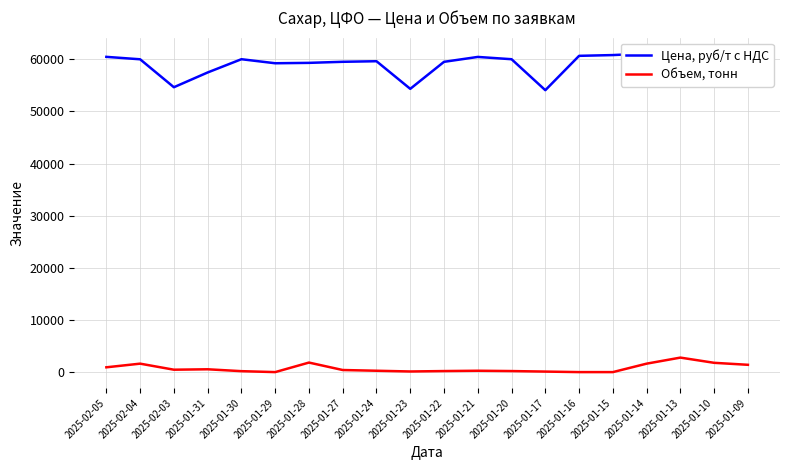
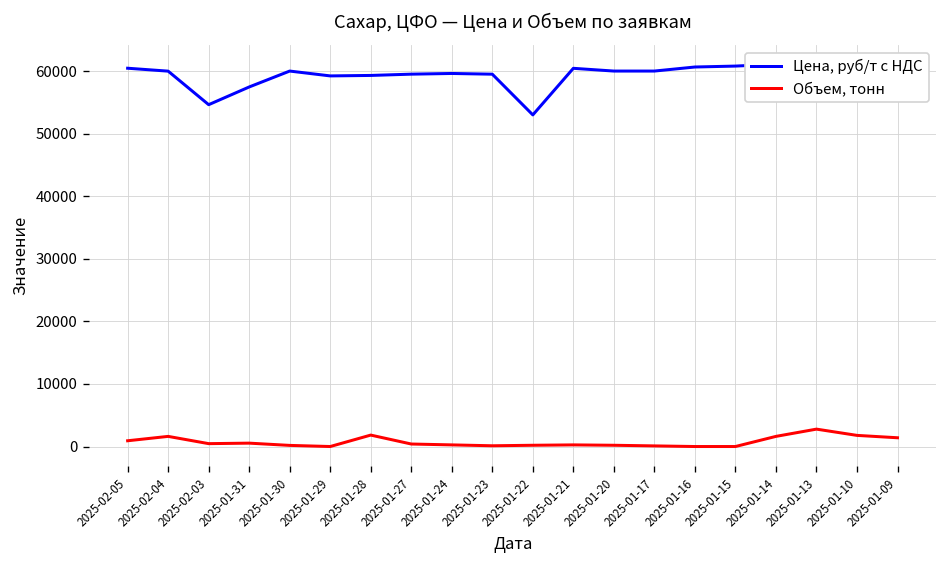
  {
    "Цена, руб/т с НДС": {
      "2025-02-05": 60000,
      "2025-02-04": 60000,
      "2025-02-03": 55000,
      "2025-01-31": 57000,
      "2025-01-30": 60000,
      "2025-01-29": 59000,
      "2025-01-28": 59000,
      "2025-01-27": 60000,
      "2025-01-24": 60000,
-     "2025-01-23": 54000,
-     "2025-01-22": 60000,
+     "2025-01-23": 60000,
+     "2025-01-22": 53000,
      "2025-01-21": 60000,
      "2025-01-20": 60000,
-     "2025-01-17": 54000,
+     "2025-01-17": 60000,
      "2025-01-16": 61000,
      "2025-01-15": 61000
    },
    "Объем, тонн": {
      "2025-02-05": 1000,
      "2025-02-04": 2000,
      "2025-02-03": 0,
      "2025-01-31": 1000,
      "2025-01-30": 0,
      "2025-01-29": 0,
      "2025-01-28": 2000,
      "2025-01-27": 0,
      "2025-01-24": 0,
      "2025-01-23": 0,
      "2025-01-22": 0,
      "2025-01-21": 0,
      "2025-01-20": 0,
      "2025-01-17": 0,
      "2025-01-16": 0,
      "2025-01-15": 0,
      "2025-01-14": 2000,
      "2025-01-13": 3000,
      "2025-01-10": 2000,
      "2025-01-09": 1000
    }
  }
